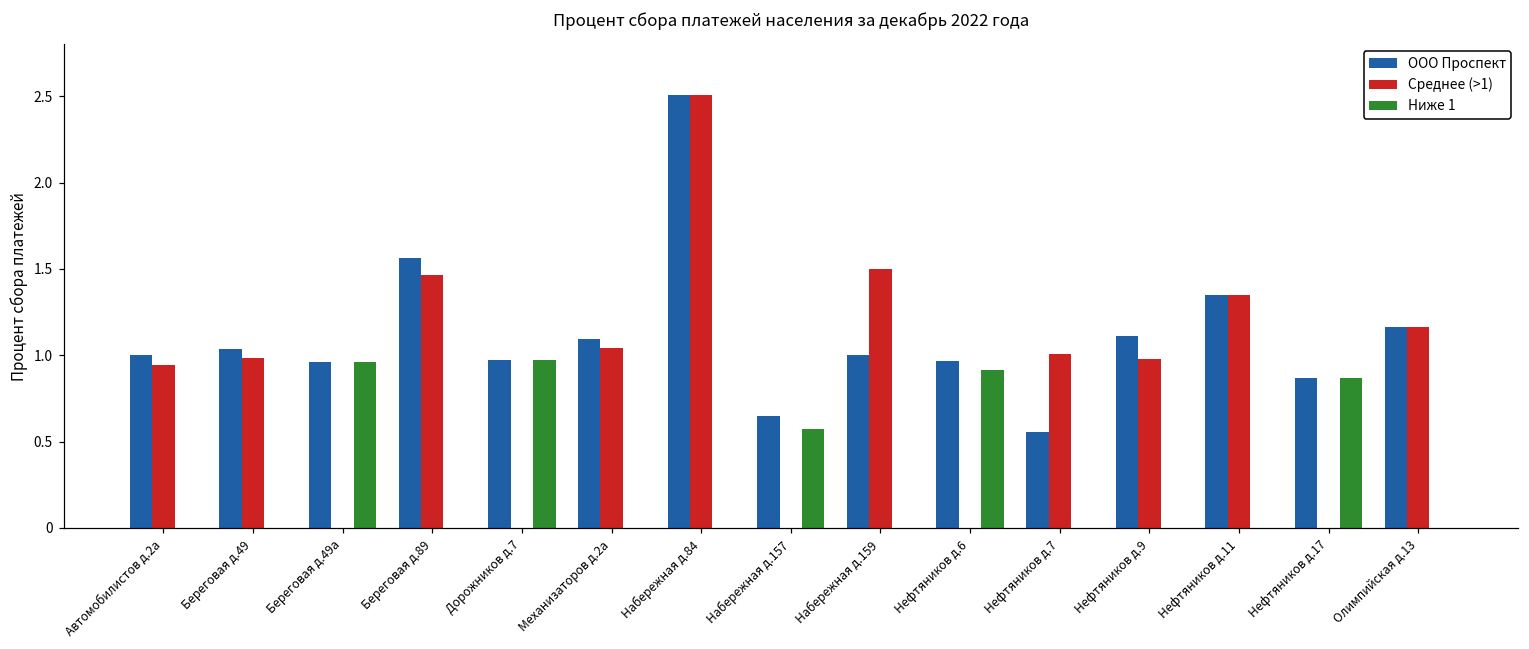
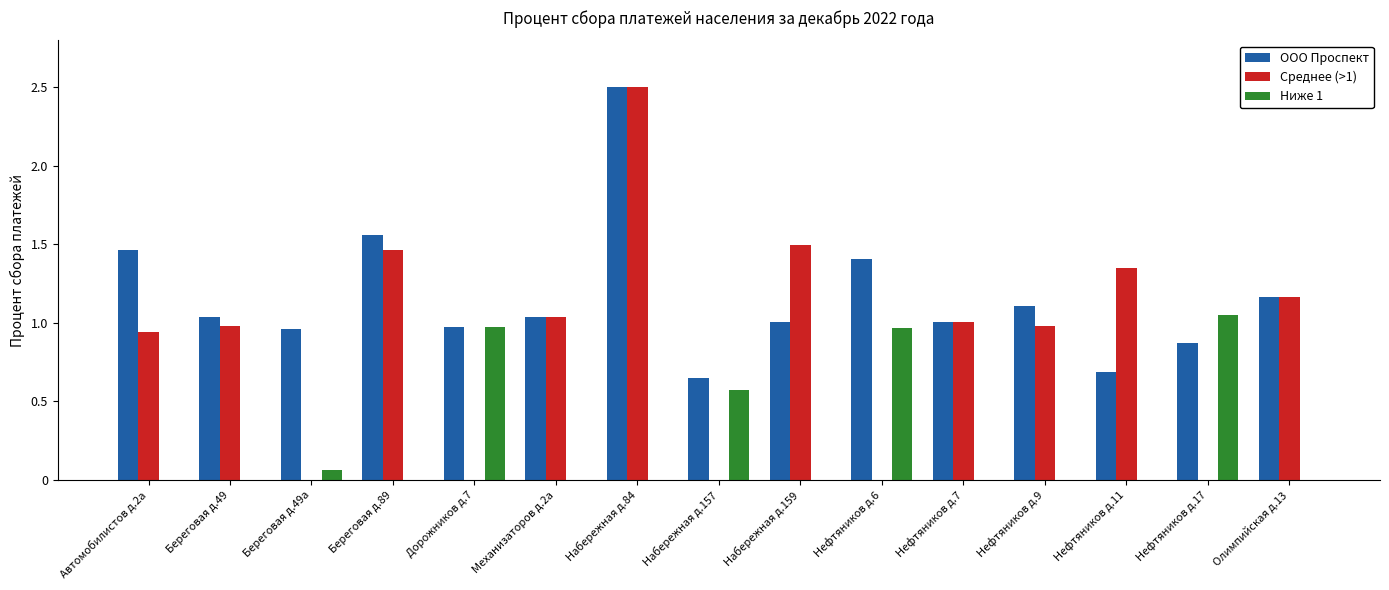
  {
    "ООО Проспект": {
-     "Автомобилистов д.2а": 1.00,
+     "Автомобилистов д.2а": 1.47,
      "Береговая д.49": 1.04,
      "Береговая д.49а": 0.96,
      "Береговая д.89": 1.56,
      "Дорожников д.7": 0.97,
-     "Механизаторов д.2а": 1.09,
+     "Механизаторов д.2а": 1.04,
      "Набережная д.84": 2.51,
      "Набережная д.157": 0.65,
      "Набережная д.159": 1.00,
-     "Нефтяников д.6": 0.97,
-     "Нефтяников д.7": 0.56,
+     "Нефтяников д.6": 1.41,
+     "Нефтяников д.7": 1.01,
      "Нефтяников д.9": 1.11,
-     "Нефтяников д.11": 1.35,
+     "Нефтяников д.11": 0.69,
      "Нефтяников д.17": 0.87,
      "Олимпийская д.13": 1.16
    },
    "Среднее (>1)": {
      "Автомобилистов д.2а": 0.94,
      "Береговая д.49": 0.98,
      "Береговая д.49а": 0.00,
      "Береговая д.89": 1.47,
      "Дорожников д.7": 0.00,
      "Механизаторов д.2а": 1.04,
      "Набережная д.84": 2.51,
      "Набережная д.157": 0.00,
      "Набережная д.159": 1.50,
      "Нефтяников д.6": 0.00,
      "Нефтяников д.7": 1.01,
      "Нефтяников д.9": 0.98,
      "Нефтяников д.11": 1.35,
      "Нефтяников д.17": 0.00,
      "Олимпийская д.13": 1.16
    },
    "Ниже 1": {
      "Автомобилистов д.2а": 0.00,
      "Береговая д.49": 0.00,
-     "Береговая д.49а": 0.96,
+     "Береговая д.49а": 0.06,
      "Береговая д.89": 0.00,
      "Дорожников д.7": 0.97,
      "Механизаторов д.2а": 0.00,
      "Набережная д.84": 0.00,
      "Набережная д.157": 0.57,
      "Набережная д.159": 0.00,
-     "Нефтяников д.6": 0.91,
+     "Нефтяников д.6": 0.97,
      "Нефтяников д.7": 0.00,
      "Нефтяников д.9": 0.00,
      "Нефтяников д.11": 0.00,
-     "Нефтяников д.17": 0.87,
+     "Нефтяников д.17": 1.05,
      "Олимпийская д.13": 0.00
    }
  }
